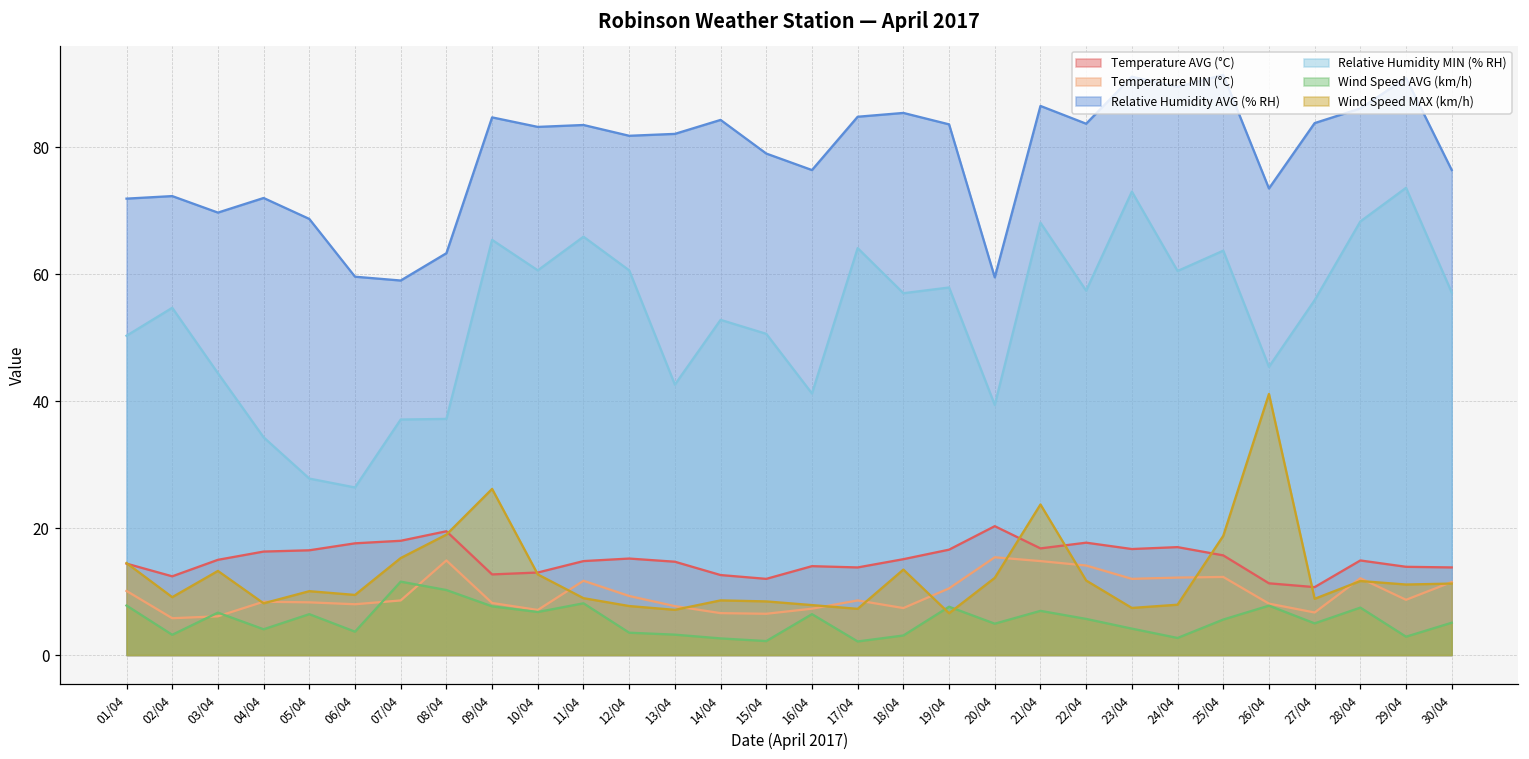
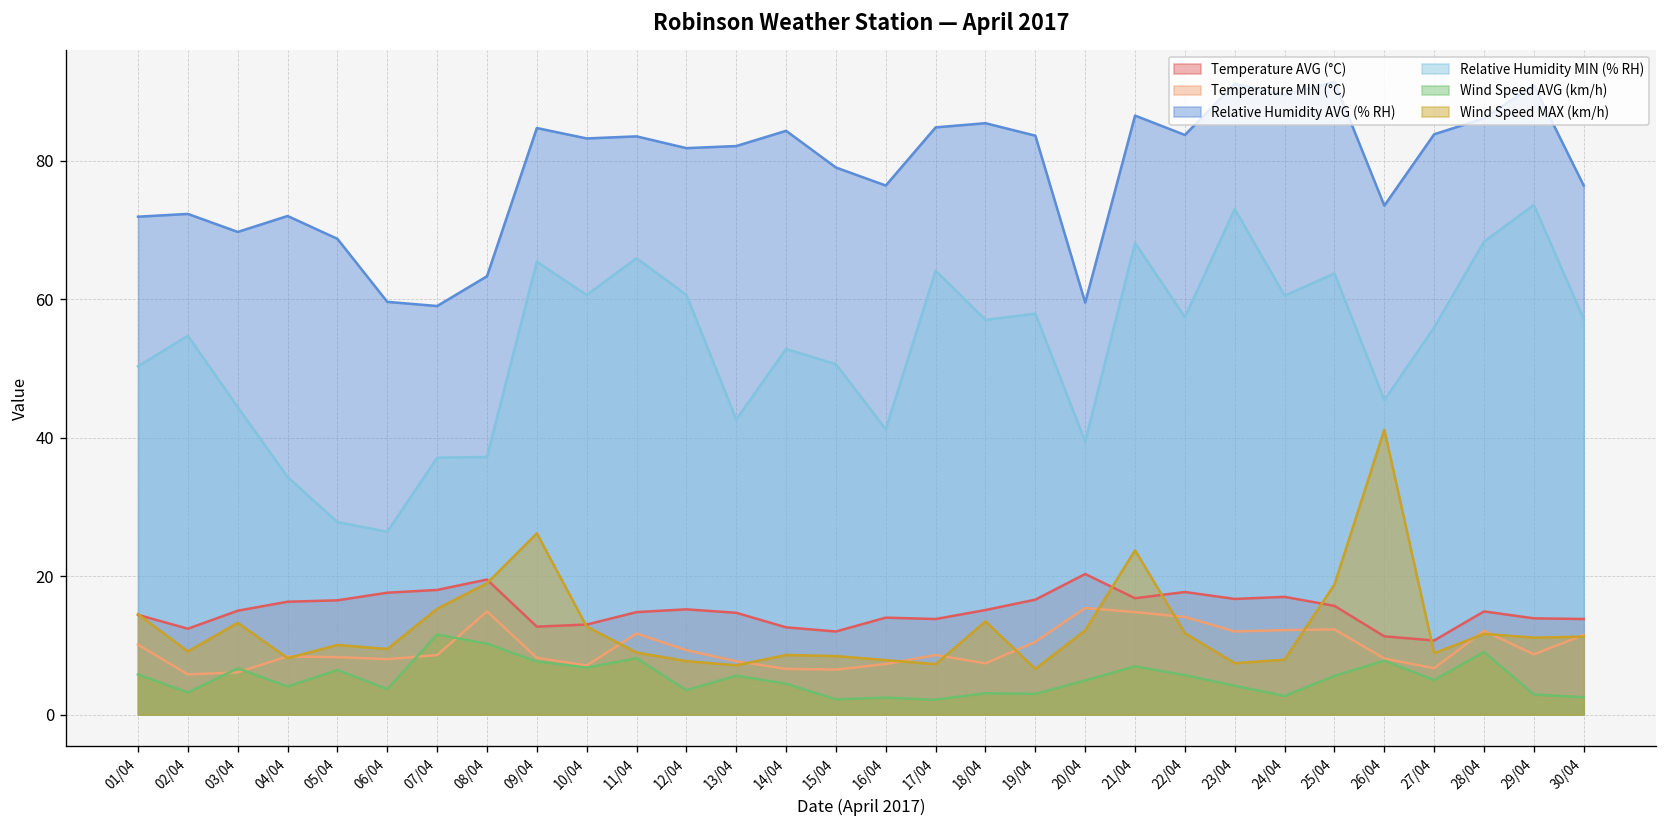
  {
    "Wind Speed AVG (km/h)": {
-     "01/04": 8,
+     "01/04": 6,
      "02/04": 3,
      "03/04": 7,
      "04/04": 4,
      "05/04": 6,
      "06/04": 4,
      "07/04": 12,
      "08/04": 10,
      "09/04": 8,
      "11/04": 8,
      "12/04": 4,
-     "13/04": 3,
-     "14/04": 3,
+     "13/04": 6,
+     "14/04": 4,
      "15/04": 2,
-     "16/04": 6,
+     "16/04": 2,
      "17/04": 2,
      "18/04": 3,
-     "19/04": 8,
+     "19/04": 3,
      "20/04": 5,
      "21/04": 7,
      "22/04": 6,
      "23/04": 4,
      "24/04": 3,
      "25/04": 6,
      "27/04": 5,
-     "28/04": 7,
+     "28/04": 9,
      "29/04": 3,
-     "30/04": 5
+     "30/04": 3
    }
  }
